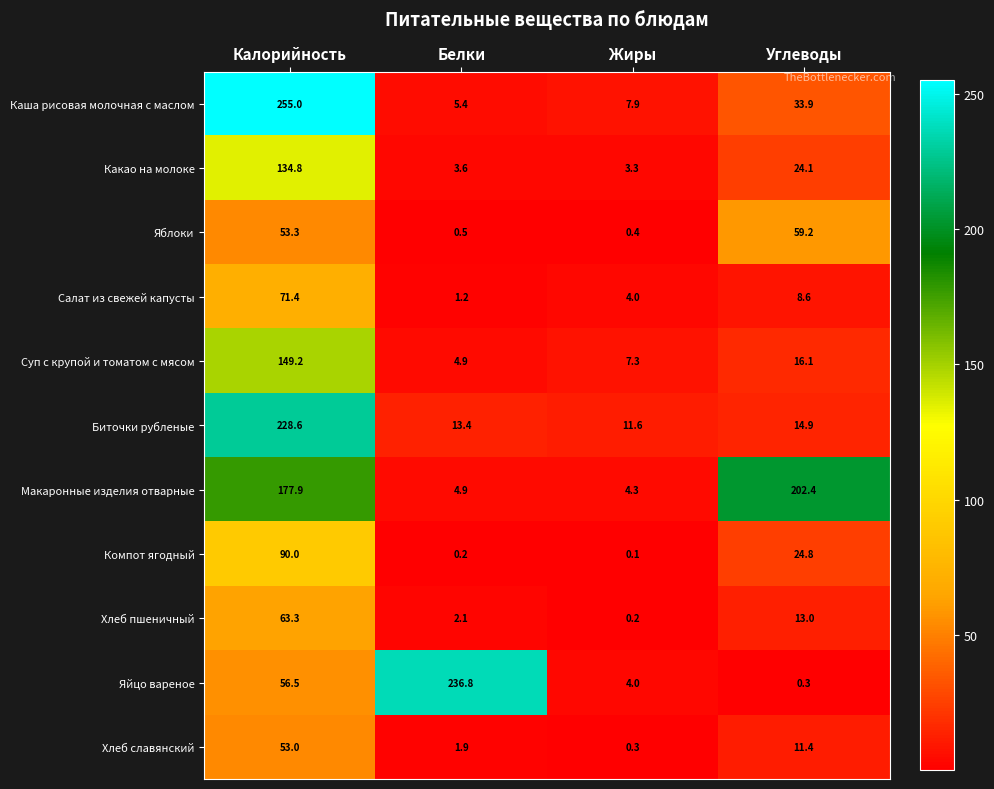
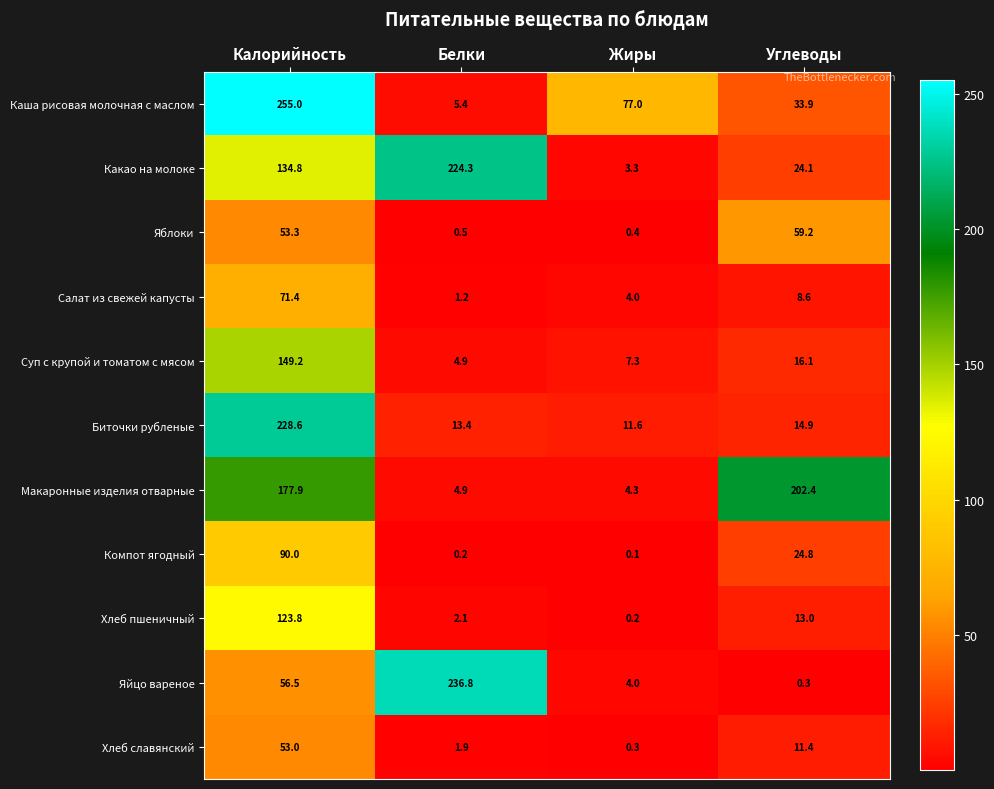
  {
    "Каша рисовая молочная с маслом": {
      "Калорийность": 255.0,
      "Белки": 5.4,
-     "Жиры": 7.9
+     "Жиры": 77.0
    },
    "Какао на молоке": {
      "Калорийность": 134.8,
-     "Белки": 3.6,
+     "Белки": 224.3,
      "Жиры": 3.3,
      "Углеводы": 24.1
    },
    "Яблоки": {
      "Калорийность": 53.3,
      "Белки": 0.5,
      "Жиры": 0.4,
      "Углеводы": 59.2
    },
    "Салат из свежей капусты": {
      "Калорийность": 71.4,
      "Белки": 1.2,
      "Жиры": 4.0,
      "Углеводы": 8.6
    },
    "Суп с крупой и томатом с мясом": {
      "Калорийность": 149.2,
      "Белки": 4.9,
      "Жиры": 7.3,
      "Углеводы": 16.1
    },
    "Биточки рубленые": {
      "Калорийность": 228.6,
      "Белки": 13.4,
      "Жиры": 11.6,
      "Углеводы": 14.9
    },
    "Макаронные изделия отварные": {
      "Калорийность": 177.9,
      "Белки": 4.9,
      "Жиры": 4.3,
      "Углеводы": 202.4
    },
    "Компот ягодный": {
      "Калорийность": 90.0,
      "Белки": 0.2,
      "Жиры": 0.1,
      "Углеводы": 24.8
    },
    "Хлеб пшеничный": {
-     "Калорийность": 63.3,
+     "Калорийность": 123.8,
      "Белки": 2.1,
      "Жиры": 0.2,
      "Углеводы": 13.0
    },
    "Яйцо вареное": {
      "Калорийность": 56.5,
      "Белки": 236.8,
      "Жиры": 4.0,
      "Углеводы": 0.3
    },
    "Хлеб славянский": {
      "Калорийность": 53.0,
      "Белки": 1.9,
      "Жиры": 0.3,
      "Углеводы": 11.4
    }
  }
